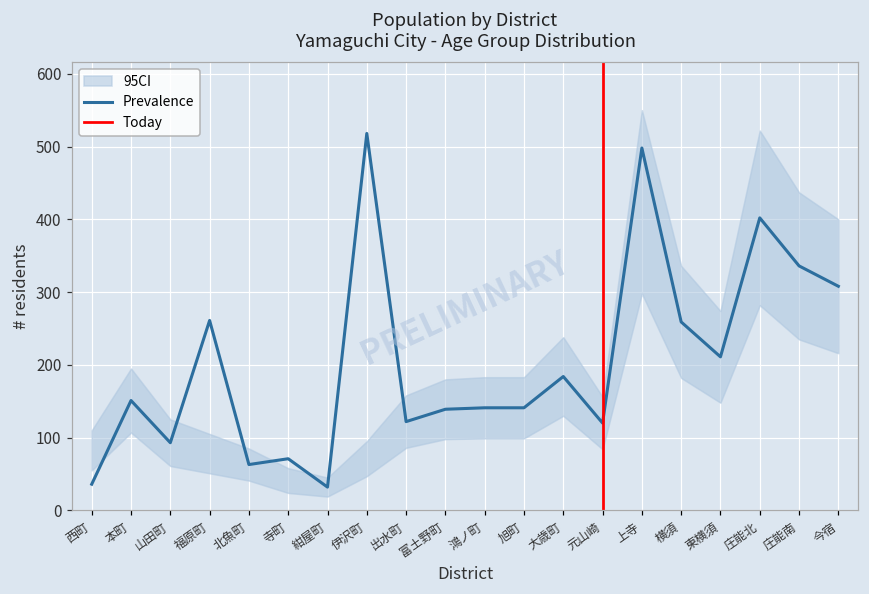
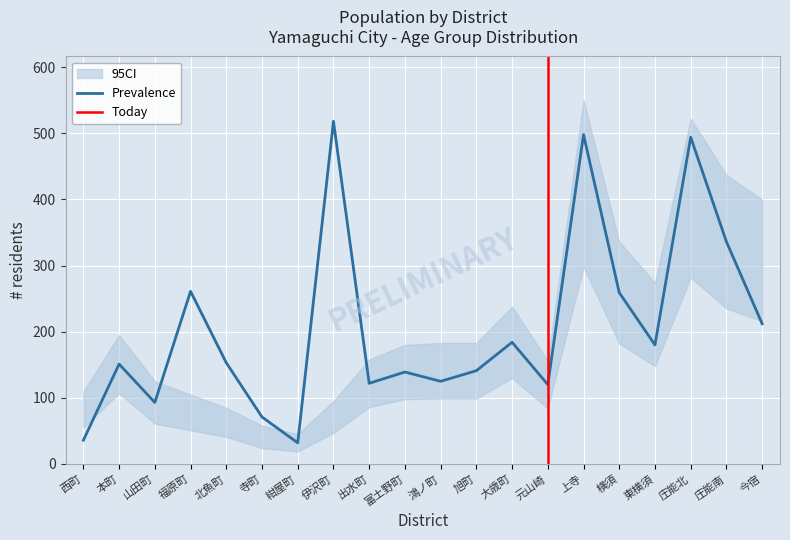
  {
    "Prevalence": {
      "西町": 40,
      "本町": 150,
      "山田町": 90,
      "福原町": 260,
-     "北魚町": 60,
+     "北魚町": 150,
      "寺町": 70,
      "紺屋町": 30,
      "伊沢町": 520,
      "出水町": 120,
      "富土野町": 140,
-     "鴻ノ町": 140,
+     "鴻ノ町": 130,
      "旭町": 140,
      "大歳町": 180,
      "元山崎": 120,
      "上寺": 500,
      "横須": 260,
-     "東横須": 210,
-     "庄能北": 400,
+     "東横須": 180,
+     "庄能北": 490,
      "庄能南": 340,
-     "今宿": 310
+     "今宿": 210
    }
  }
